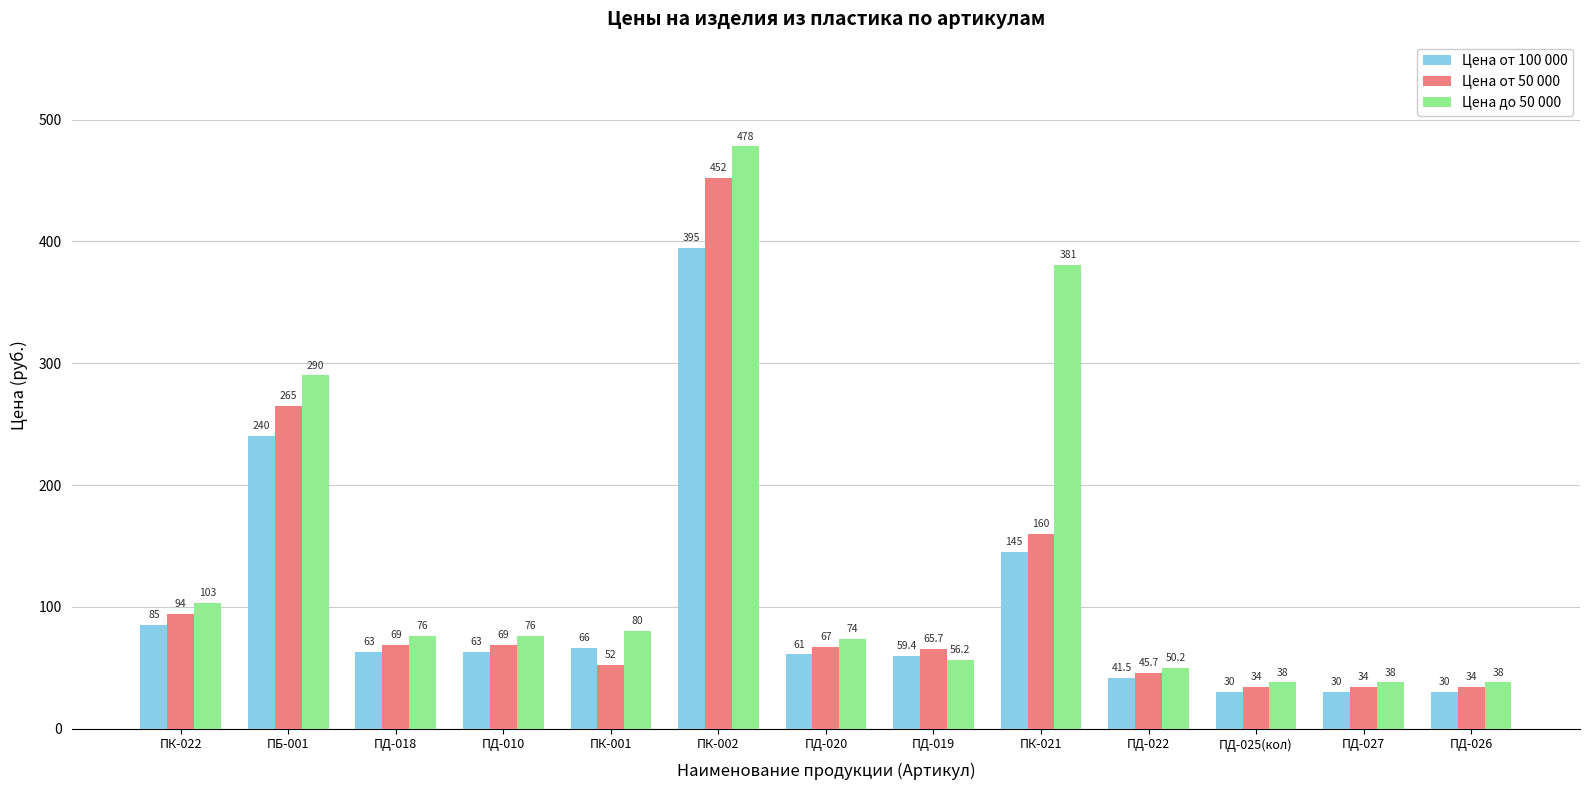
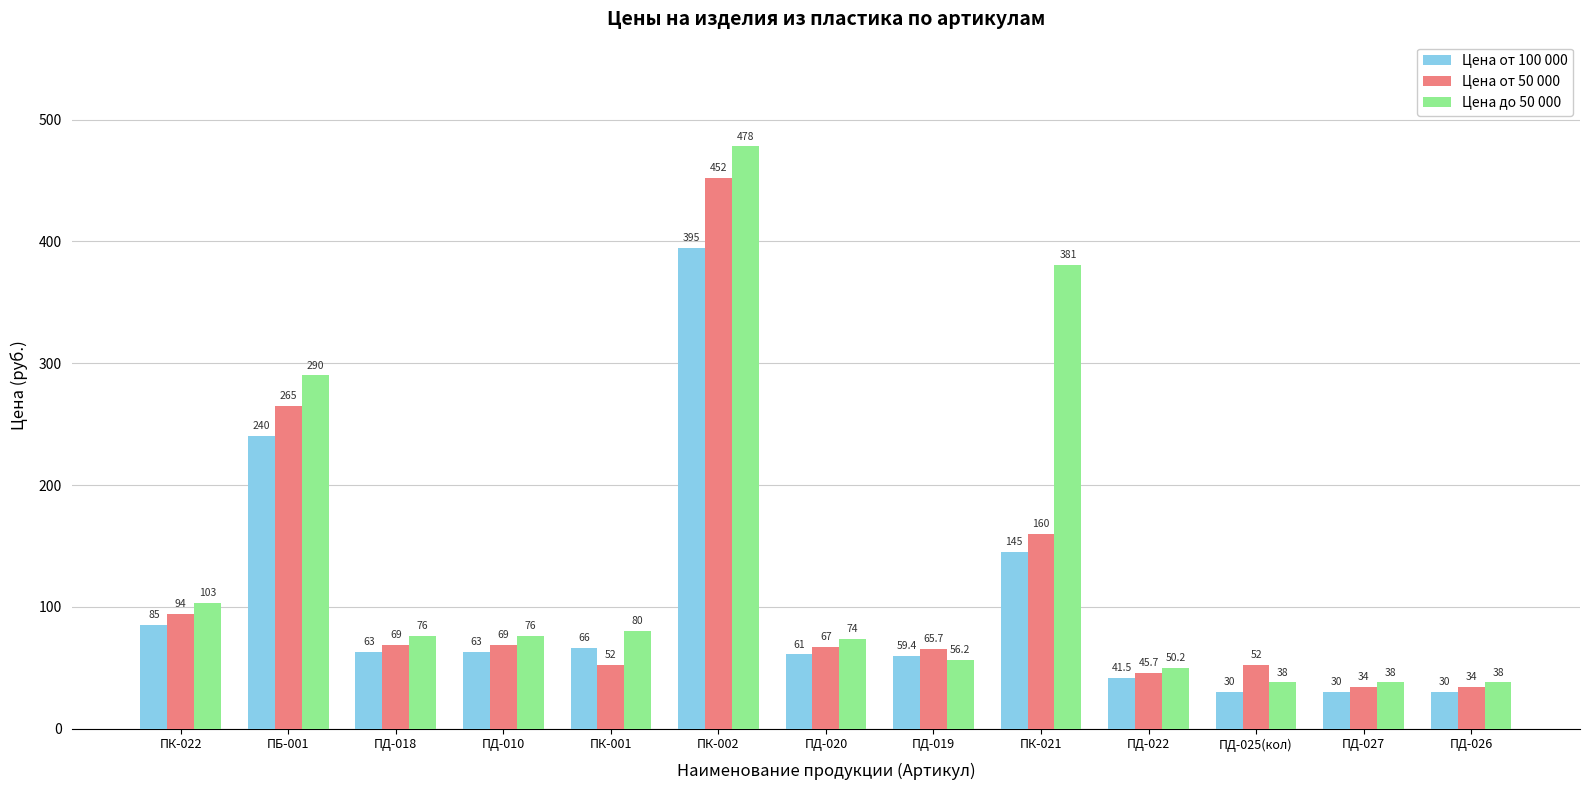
  {
    "Цена от 100 000": {
      "ПК-022": 85,
      "ПБ-001": 240,
      "ПД-018": 63,
      "ПД-010": 63,
      "ПК-001": 66,
      "ПК-002": 395,
      "ПД-020": 61,
      "ПД-019": 59.4,
      "ПК-021": 145,
      "ПД-022": 41.5,
      "ПД-025(кол)": 30,
      "ПД-027": 30,
      "ПД-026": 30
    },
    "Цена от 50 000": {
      "ПК-022": 94,
      "ПБ-001": 265,
      "ПД-018": 69,
      "ПД-010": 69,
      "ПК-001": 52,
      "ПК-002": 452,
      "ПД-020": 67,
      "ПД-019": 65.7,
      "ПК-021": 160,
      "ПД-022": 45.7,
-     "ПД-025(кол)": 34,
+     "ПД-025(кол)": 52,
      "ПД-027": 34,
      "ПД-026": 34
    },
    "Цена до 50 000": {
      "ПК-022": 103,
      "ПБ-001": 290,
      "ПД-018": 76,
      "ПД-010": 76,
      "ПК-001": 80,
      "ПК-002": 478,
      "ПД-020": 74,
      "ПД-019": 56.2,
      "ПК-021": 381,
      "ПД-022": 50.2,
      "ПД-025(кол)": 38,
      "ПД-027": 38,
      "ПД-026": 38
    }
  }
